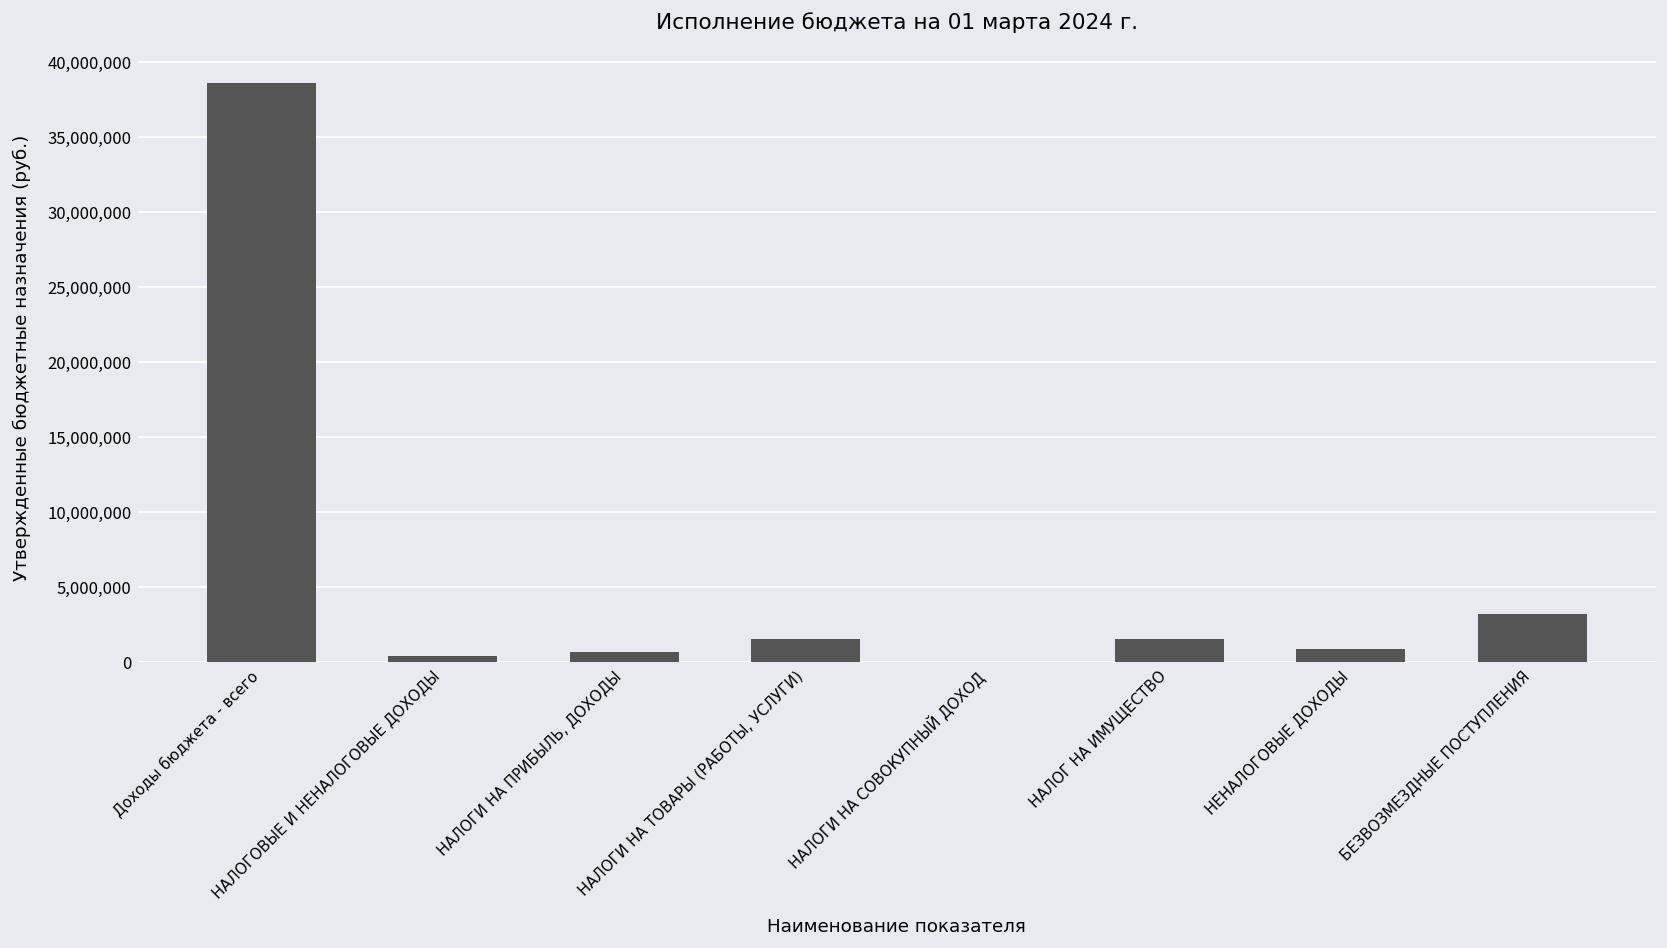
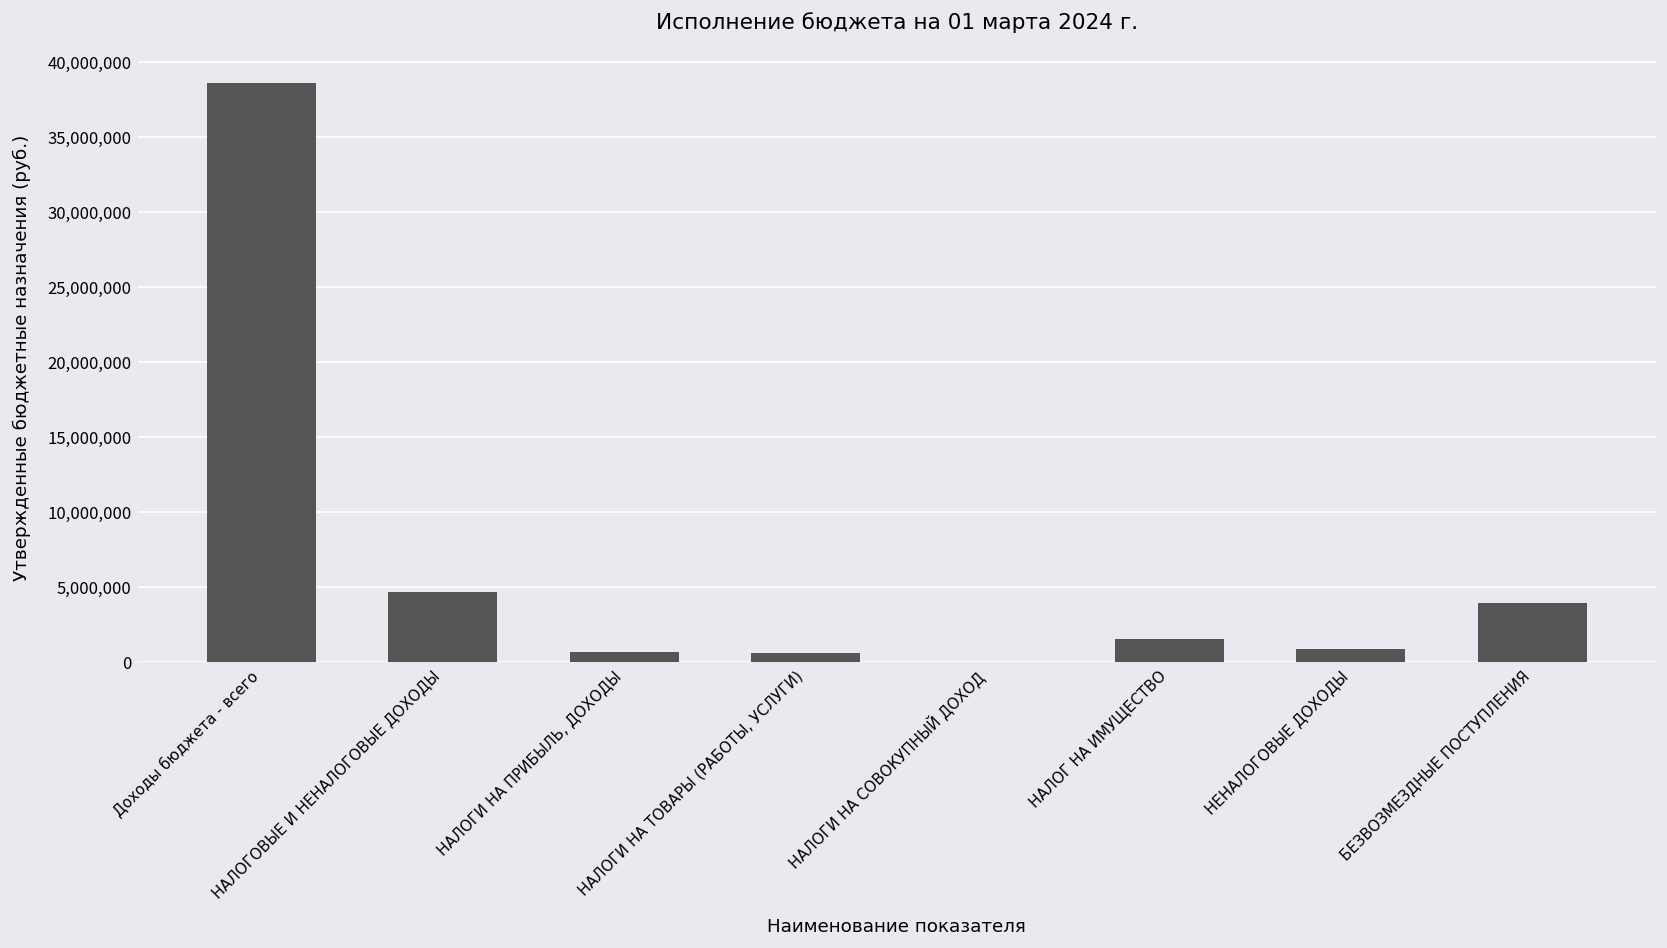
  {
    "Доходы бюджета - всего": "38,600,000",
-   "НАЛОГОВЫЕ И НЕНАЛОГОВЫЕ ДОХОДЫ": "500,000",
+   "НАЛОГОВЫЕ И НЕНАЛОГОВЫЕ ДОХОДЫ": "4,700,000",
    "НАЛОГИ НА ПРИБЫЛЬ, ДОХОДЫ": "700,000",
-   "НАЛОГИ НА ТОВАРЫ (РАБОТЫ, УСЛУГИ)": "1,600,000",
+   "НАЛОГИ НА ТОВАРЫ (РАБОТЫ, УСЛУГИ)": "600,000",
    "НАЛОГ НА ИМУЩЕСТВО": "1,600,000",
    "НЕНАЛОГОВЫЕ ДОХОДЫ": "900,000",
-   "БЕЗВОЗМЕЗДНЫЕ ПОСТУПЛЕНИЯ": "3,200,000"
+   "БЕЗВОЗМЕЗДНЫЕ ПОСТУПЛЕНИЯ": "4,000,000"
  }
